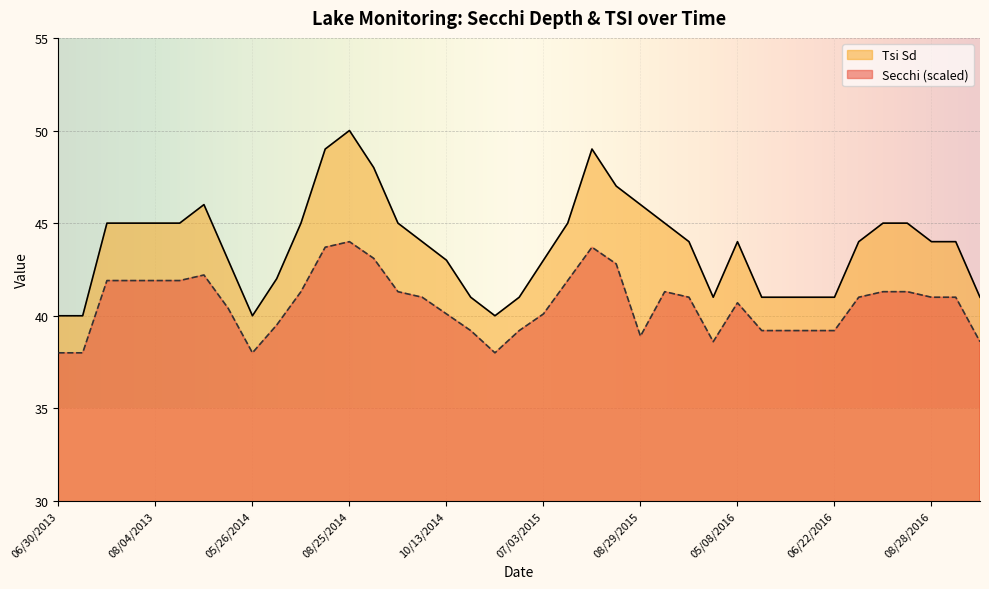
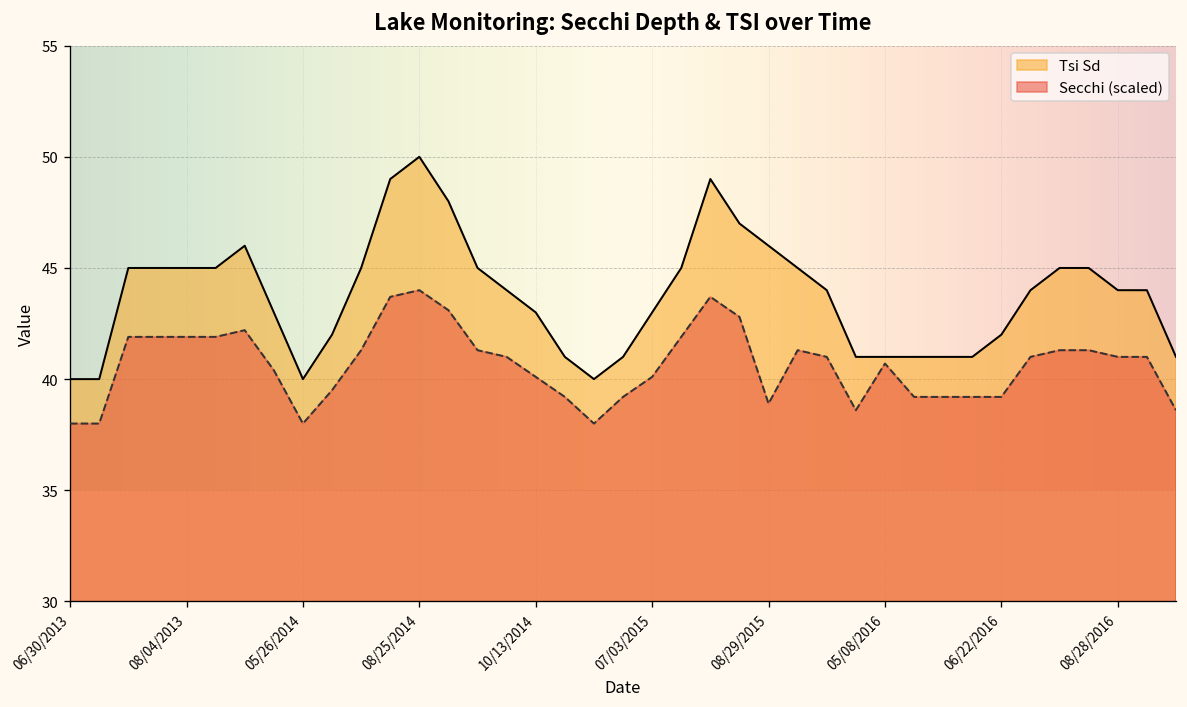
  {
    "Tsi Sd": {
      "06/30/2013": 40,
      "08/04/2013": 45,
      "05/26/2014": 40,
      "08/25/2014": 50,
      "10/13/2014": 43,
      "07/03/2015": 43,
      "08/29/2015": 46,
-     "05/08/2016": 44,
-     "06/22/2016": 41,
+     "05/08/2016": 41,
+     "06/22/2016": 42,
      "08/28/2016": 44
    },
    "Secchi (scaled)": {
      "06/30/2013": 38,
      "08/04/2013": 42,
      "05/26/2014": 38,
      "08/25/2014": 44,
      "10/13/2014": 40,
      "07/03/2015": 40,
      "08/29/2015": 39,
      "05/08/2016": 40.7,
      "06/22/2016": 39.2,
      "08/28/2016": 41
    }
  }
